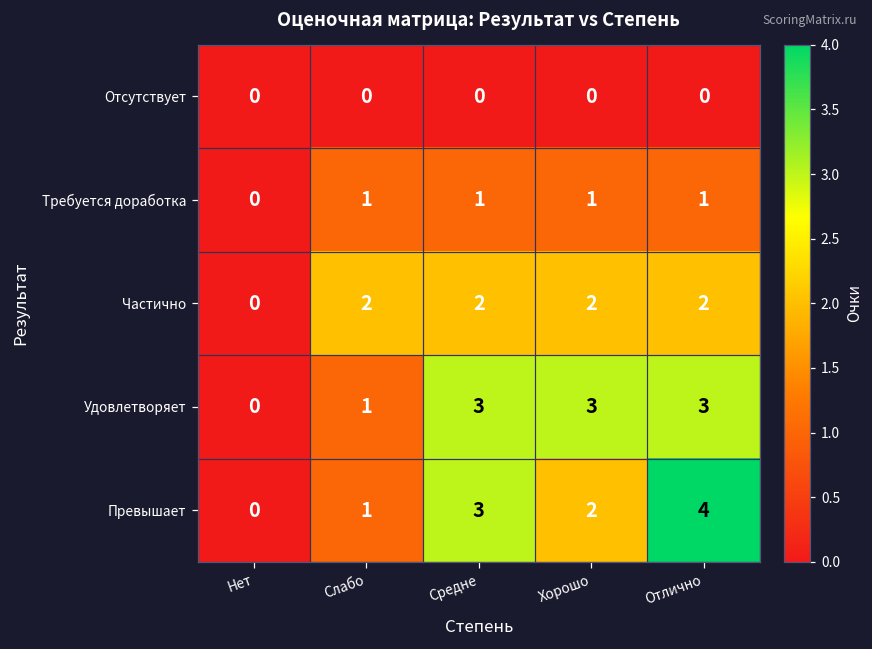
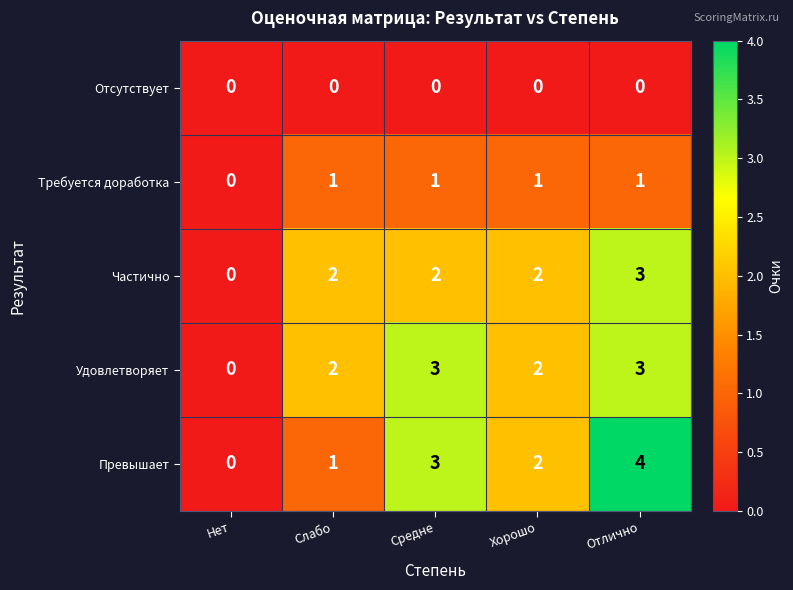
  {
    "Отсутствует": {
      "Нет": 0,
      "Слабо": 0,
      "Средне": 0,
      "Хорошо": 0,
      "Отлично": 0
    },
    "Требуется доработка": {
      "Нет": 0,
      "Слабо": 1,
      "Средне": 1,
      "Хорошо": 1,
      "Отлично": 1
    },
    "Частично": {
      "Нет": 0,
      "Слабо": 2,
      "Средне": 2,
      "Хорошо": 2,
-     "Отлично": 2
+     "Отлично": 3
    },
    "Удовлетворяет": {
      "Нет": 0,
-     "Слабо": 1,
+     "Слабо": 2,
      "Средне": 3,
-     "Хорошо": 3,
+     "Хорошо": 2,
      "Отлично": 3
    },
    "Превышает": {
      "Нет": 0,
      "Слабо": 1,
      "Средне": 3,
      "Хорошо": 2,
      "Отлично": 4
    }
  }
